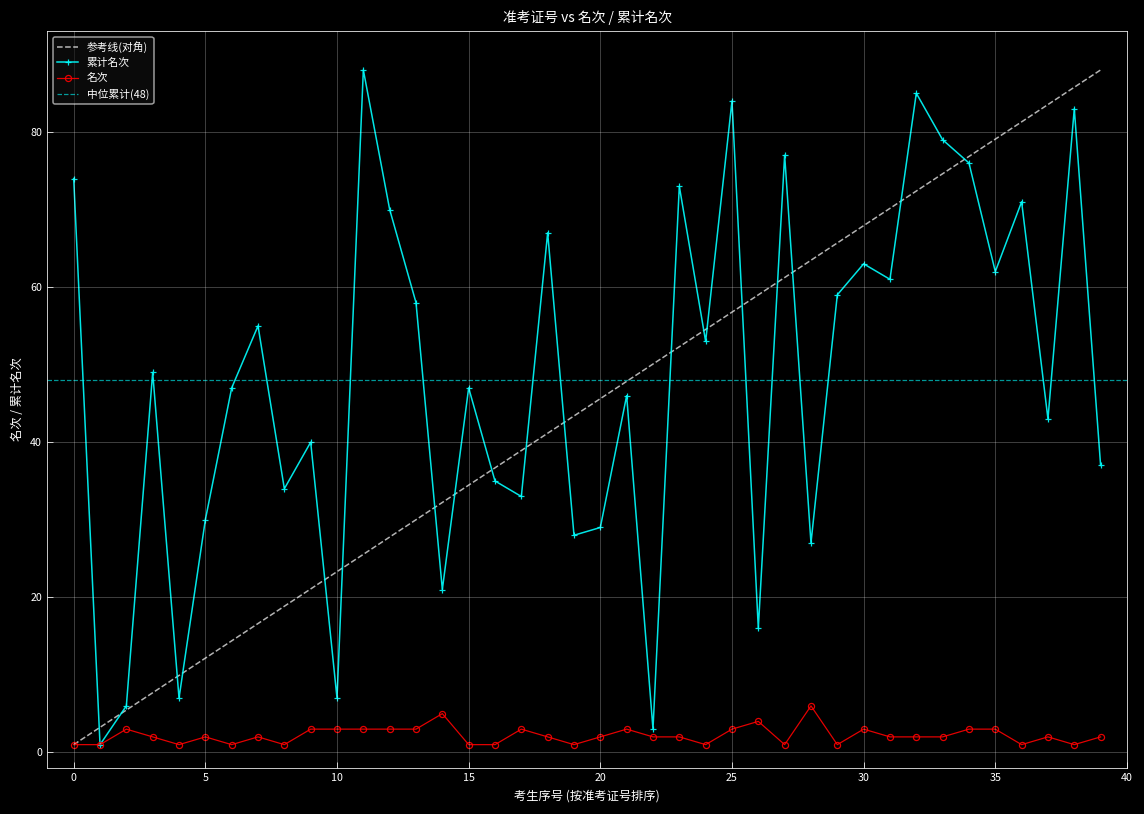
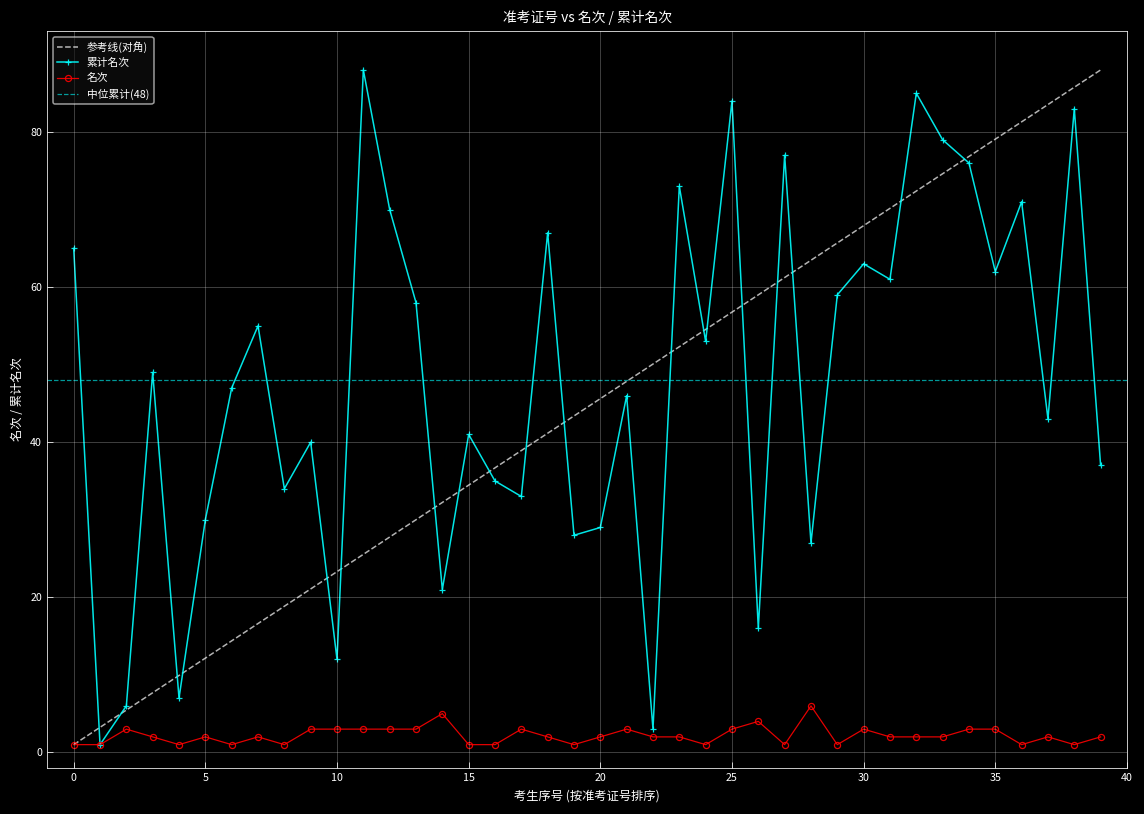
  {
    "累计名次": {
-     "0": 74,
+     "0": 65,
      "5": 30,
-     "10": 7,
-     "15": 47,
+     "10": 12,
+     "15": 41,
      "20": 29,
      "25": 84,
      "30": 63,
      "35": 62
    },
    "名次": {
      "5": 2,
      "10": 3,
      "15": 1,
      "20": 2,
      "25": 3,
      "30": 3,
      "35": 3
    }
  }
